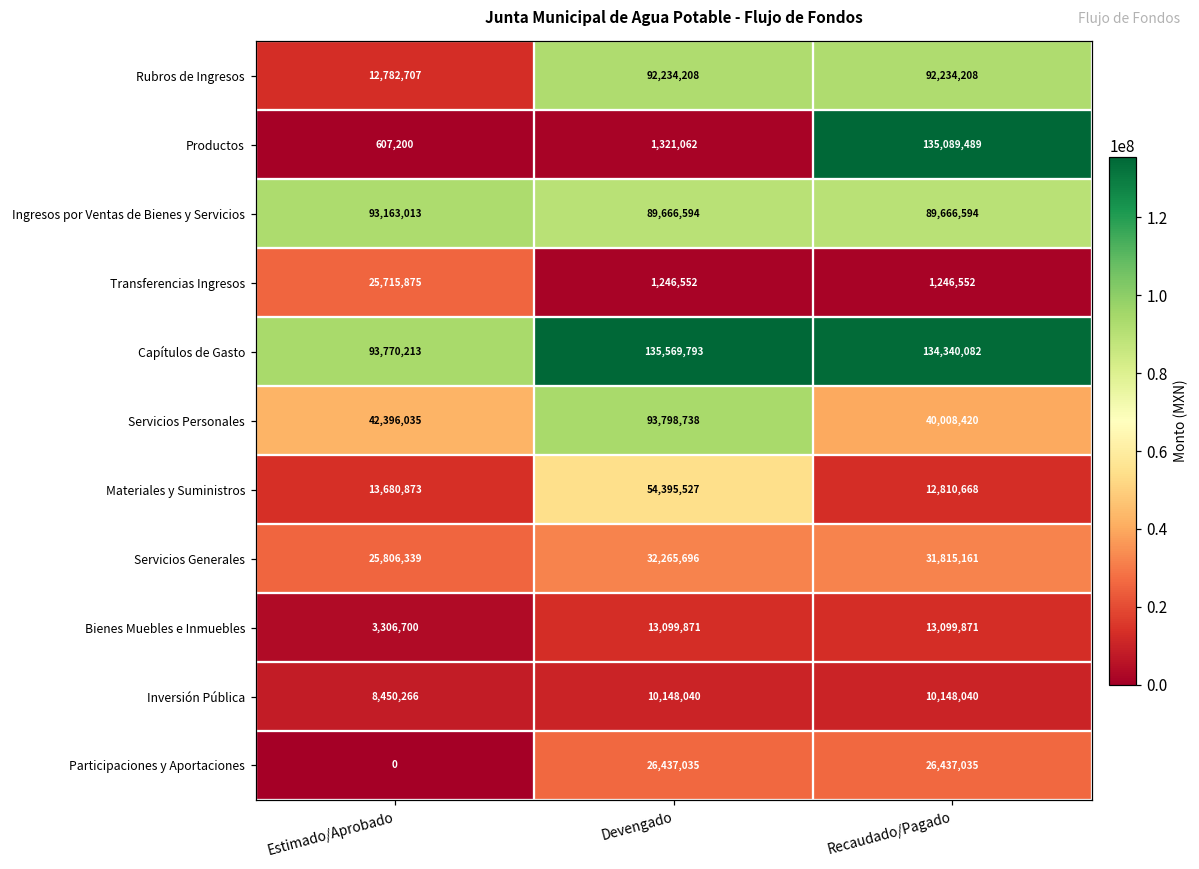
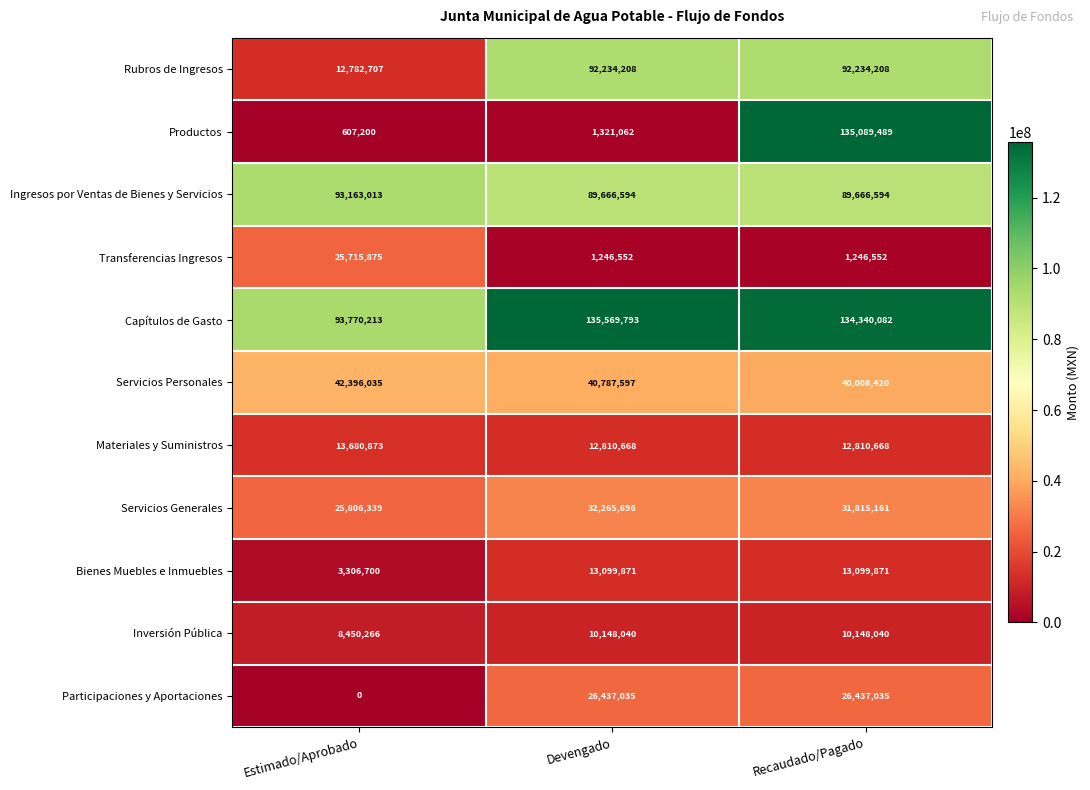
  {
    "Rubros de Ingresos": {
      "Estimado/Aprobado": "12,782,707",
      "Devengado": "92,234,208",
      "Recaudado/Pagado": "92,234,208"
    },
    "Productos": {
      "Estimado/Aprobado": "607,200",
      "Devengado": "1,321,062",
      "Recaudado/Pagado": "135,089,489"
    },
    "Ingresos por Ventas de Bienes y Servicios": {
      "Estimado/Aprobado": "93,163,013",
      "Devengado": "89,666,594",
      "Recaudado/Pagado": "89,666,594"
    },
    "Transferencias Ingresos": {
      "Estimado/Aprobado": "25,715,875",
      "Devengado": "1,246,552",
      "Recaudado/Pagado": "1,246,552"
    },
    "Capítulos de Gasto": {
      "Estimado/Aprobado": "93,770,213",
      "Devengado": "135,569,793",
      "Recaudado/Pagado": "134,340,082"
    },
    "Servicios Personales": {
      "Estimado/Aprobado": "42,396,035",
-     "Devengado": "93,798,738",
+     "Devengado": "40,787,597",
      "Recaudado/Pagado": "40,008,420"
    },
    "Materiales y Suministros": {
      "Estimado/Aprobado": "13,680,873",
-     "Devengado": "54,395,527",
+     "Devengado": "12,810,668",
      "Recaudado/Pagado": "12,810,668"
    },
    "Servicios Generales": {
      "Estimado/Aprobado": "25,806,339",
      "Devengado": "32,265,696",
      "Recaudado/Pagado": "31,815,161"
    },
    "Bienes Muebles e Inmuebles": {
      "Estimado/Aprobado": "3,306,700",
      "Devengado": "13,099,871",
      "Recaudado/Pagado": "13,099,871"
    },
    "Inversión Pública": {
      "Estimado/Aprobado": "8,450,266",
      "Devengado": "10,148,040",
      "Recaudado/Pagado": "10,148,040"
    },
    "Participaciones y Aportaciones": {
      "Estimado/Aprobado": "0",
      "Devengado": "26,437,035",
      "Recaudado/Pagado": "26,437,035"
    }
  }
